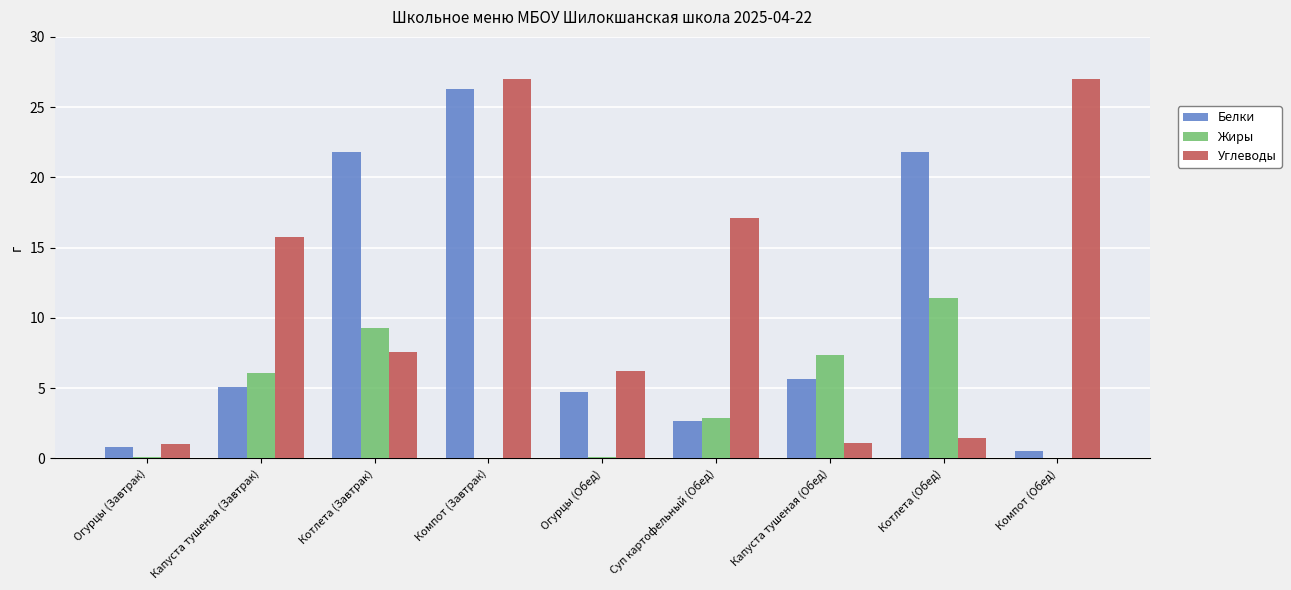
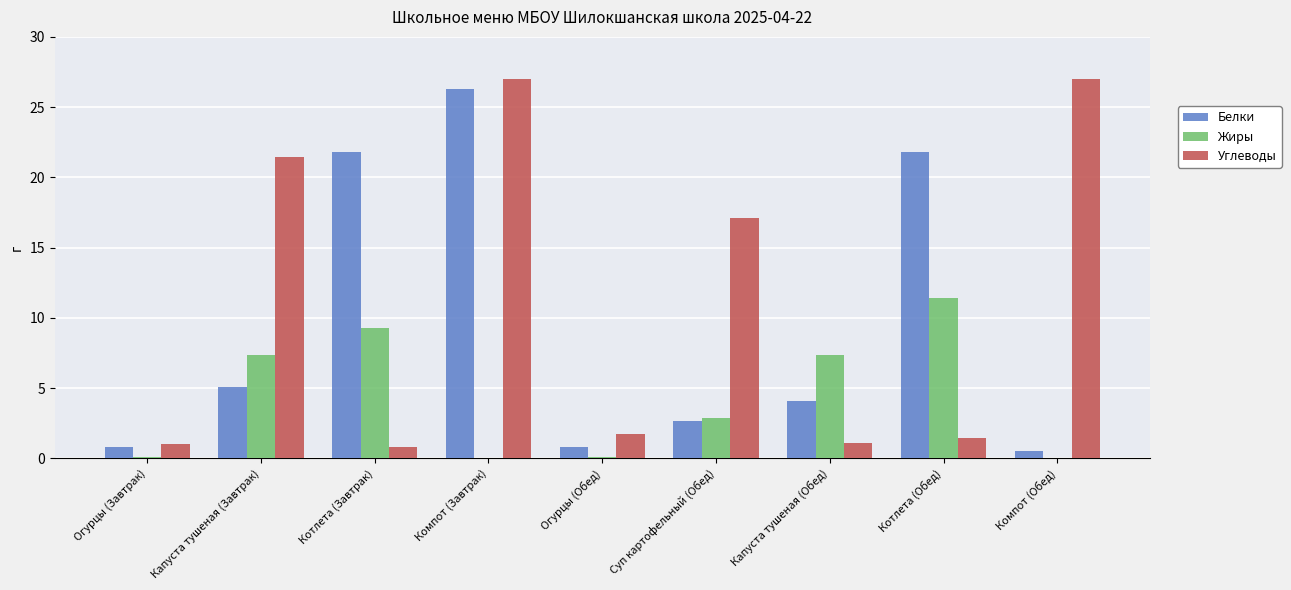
  {
    "Белки": {
      "Огурцы (Завтрак)": 0.8,
      "Капуста тушеная (Завтрак)": 5.1,
      "Котлета (Завтрак)": 21.8,
      "Компот (Завтрак)": 26.3,
-     "Огурцы (Обед)": 4.7,
+     "Огурцы (Обед)": 0.8,
      "Суп картофельный (Обед)": 2.7,
-     "Капуста тушеная (Обед)": 5.7,
+     "Капуста тушеная (Обед)": 4.1,
      "Котлета (Обед)": 21.8,
      "Компот (Обед)": 0.5
    },
    "Жиры": {
-     "Капуста тушеная (Завтрак)": 6.1,
+     "Капуста тушеная (Завтрак)": 7.4,
      "Котлета (Завтрак)": 9.3,
      "Компот (Завтрак)": 0.0,
      "Суп картофельный (Обед)": 2.8,
      "Капуста тушеная (Обед)": 7.4,
      "Котлета (Обед)": 11.4,
      "Компот (Обед)": 0.0
    },
    "Углеводы": {
      "Огурцы (Завтрак)": 1.0,
-     "Капуста тушеная (Завтрак)": 15.8,
-     "Котлета (Завтрак)": 7.5,
+     "Капуста тушеная (Завтрак)": 21.5,
+     "Котлета (Завтрак)": 0.8,
      "Компот (Завтрак)": 27.0,
-     "Огурцы (Обед)": 6.2,
+     "Огурцы (Обед)": 1.7,
      "Суп картофельный (Обед)": 17.1,
      "Капуста тушеная (Обед)": 1.1,
      "Котлета (Обед)": 1.4,
      "Компот (Обед)": 27.0
    }
  }
